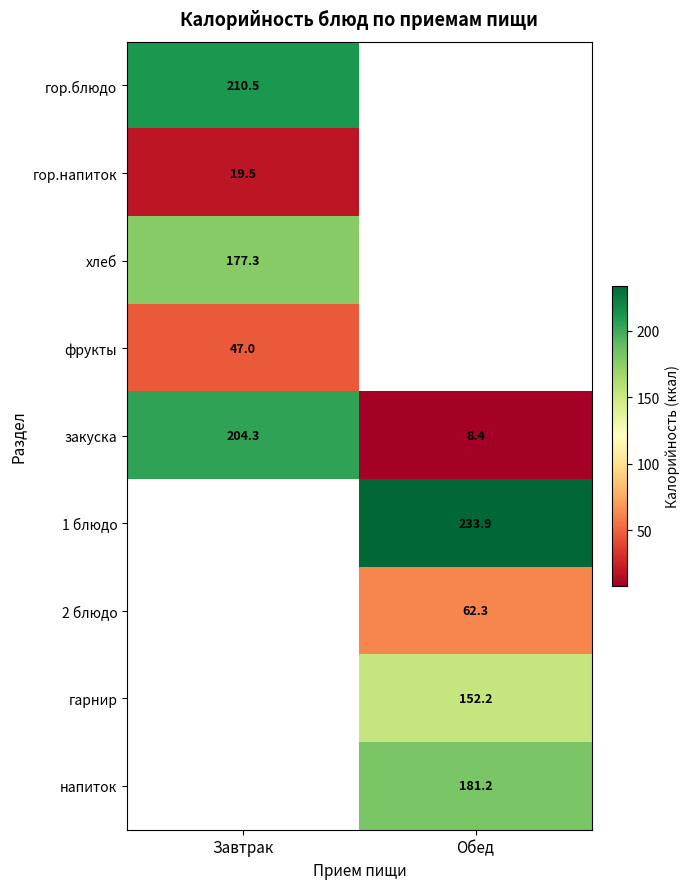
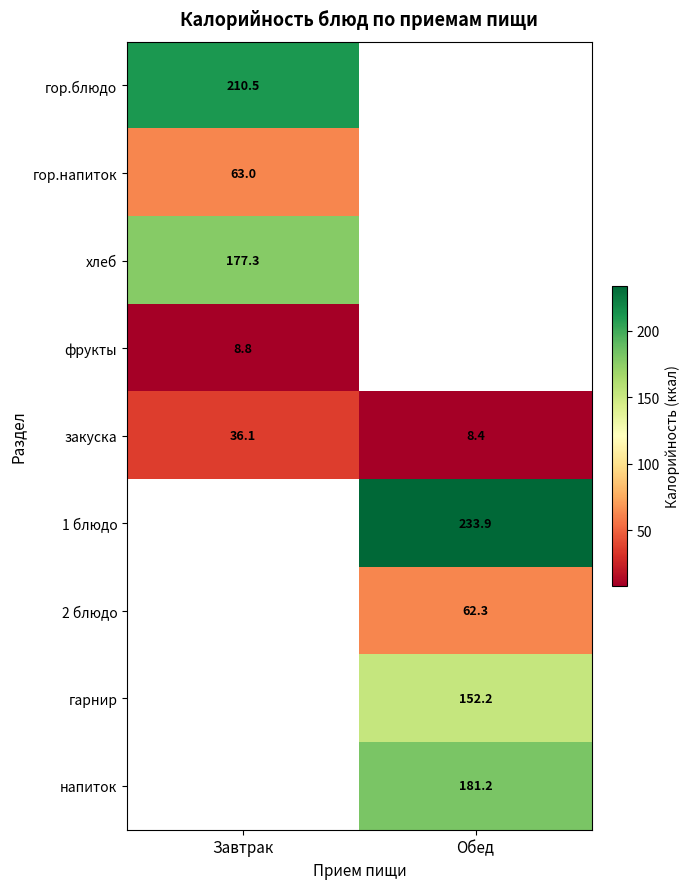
  {
    "гор.блюдо": {
      "Завтрак": 210.5
    },
    "гор.напиток": {
-     "Завтрак": 19.5
+     "Завтрак": 63.0
    },
    "хлеб": {
      "Завтрак": 177.3
    },
    "фрукты": {
-     "Завтрак": 47.0
+     "Завтрак": 8.8
    },
    "закуска": {
-     "Завтрак": 204.3,
+     "Завтрак": 36.1,
      "Обед": 8.4
    },
    "1 блюдо": {
      "Обед": 233.9
    },
    "2 блюдо": {
      "Обед": 62.3
    },
    "гарнир": {
      "Обед": 152.2
    },
    "напиток": {
      "Обед": 181.2
    }
  }
